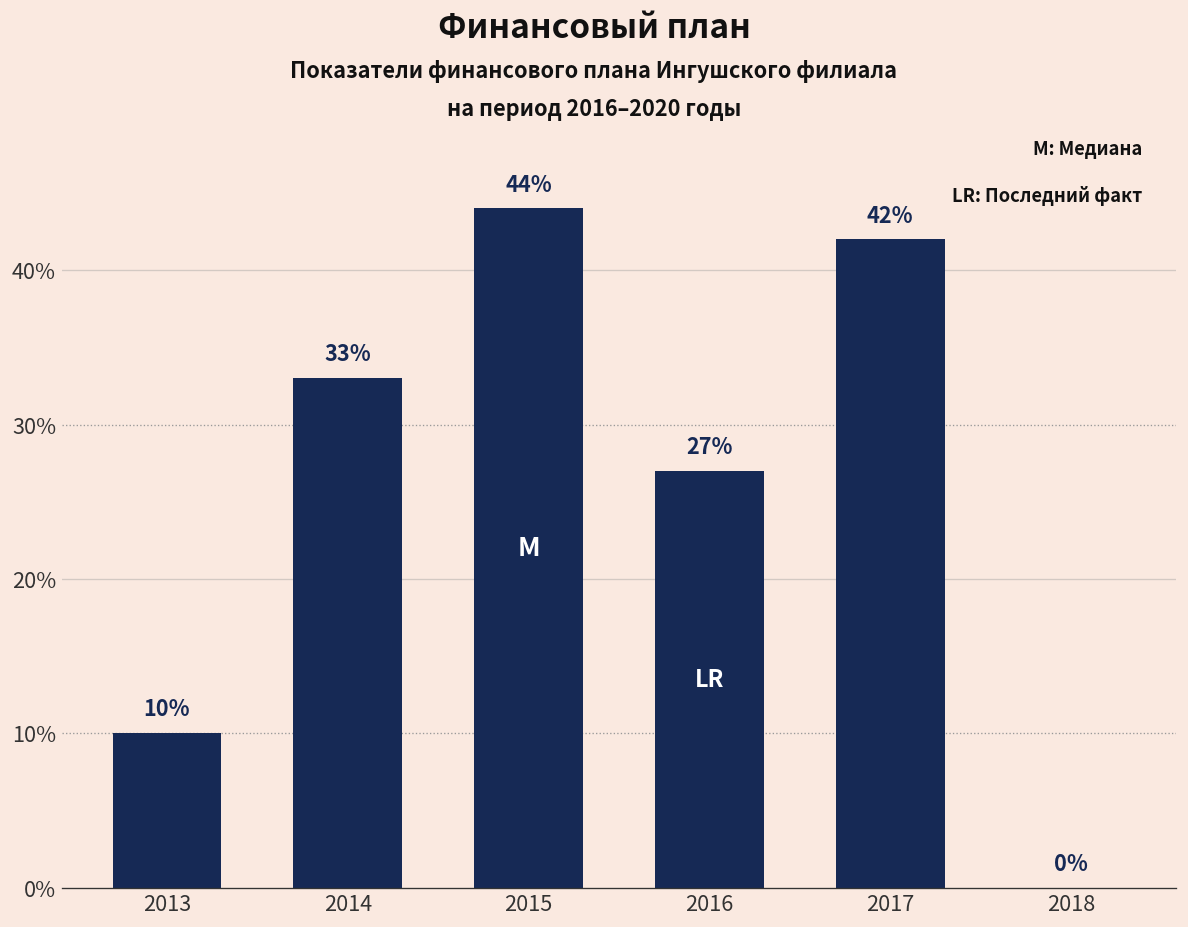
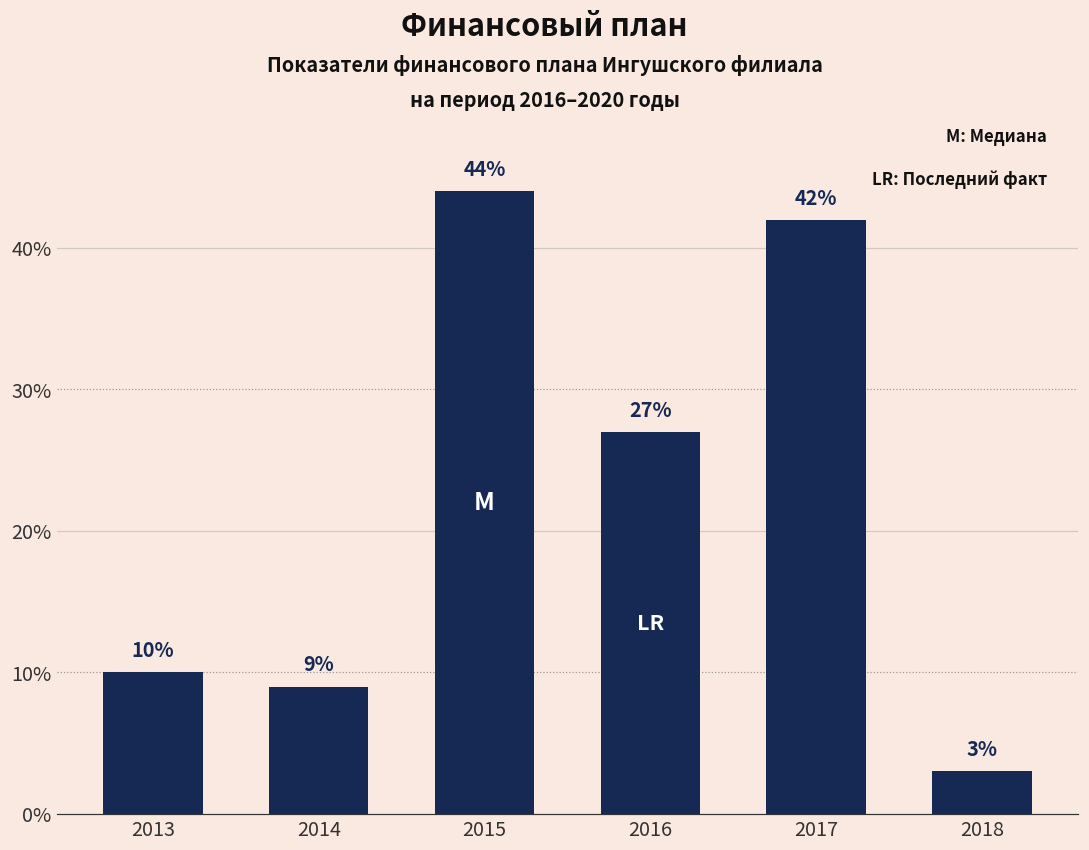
  {
    "2013": "10%",
-   "2014": "33%",
+   "2014": "9%",
    "2015": "44%",
    "2016": "27%",
    "2017": "42%",
-   "2018": "0%"
+   "2018": "3%"
  }
